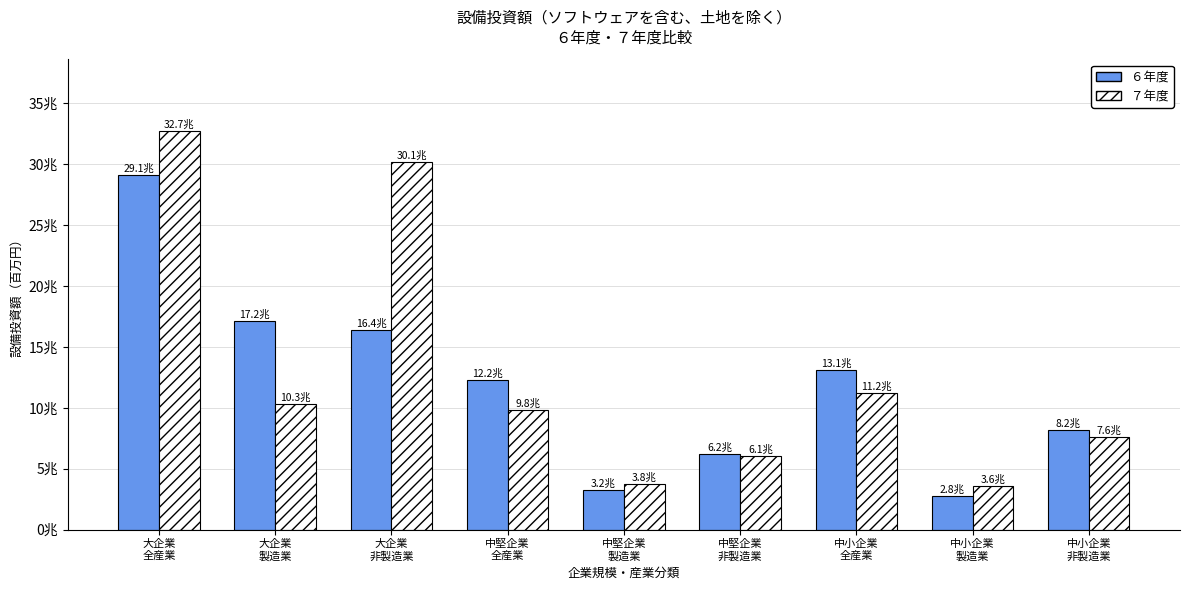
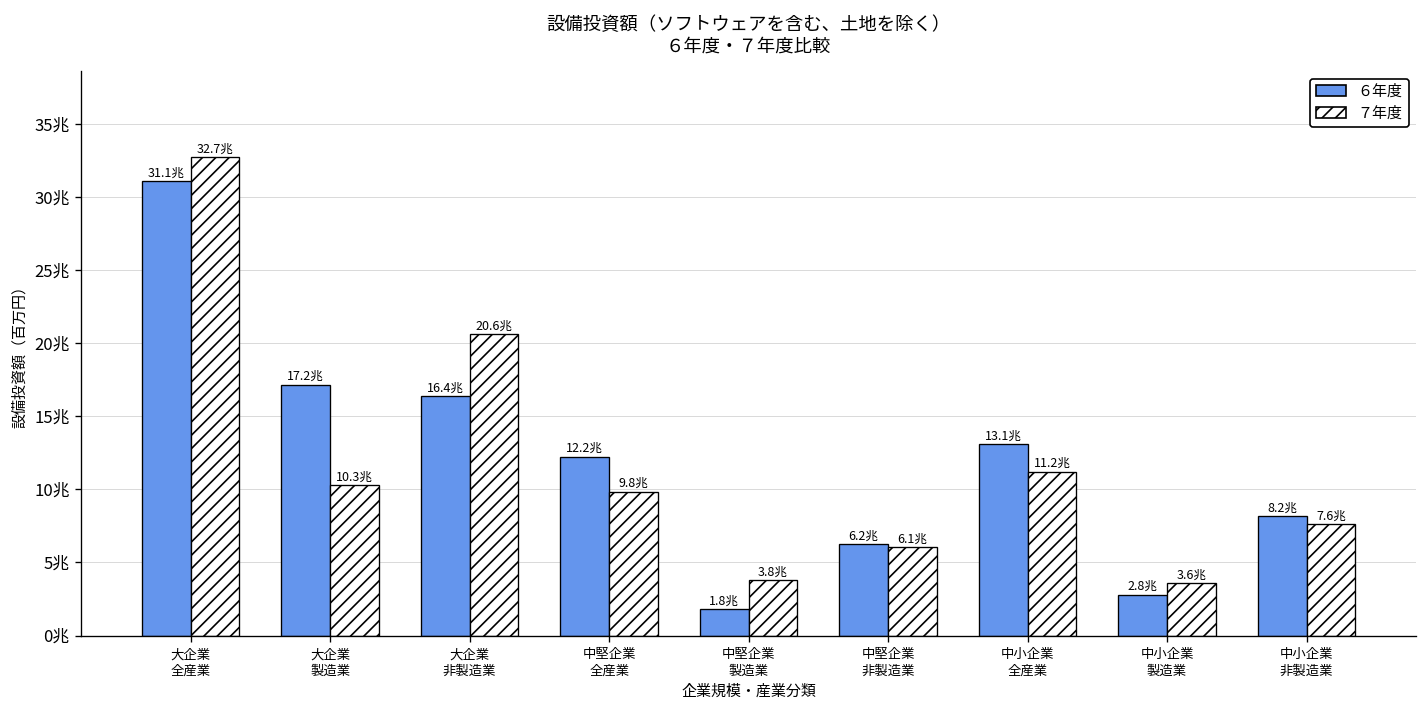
  {
    "６年度": {
-     "大企業 全産業": "29.1兆",
-     "中堅企業 製造業": "3.2兆"
+     "大企業 全産業": "31.1兆",
+     "中堅企業 製造業": "1.8兆"
    },
    "７年度": {
-     "大企業 非製造業": "30.1兆"
+     "大企業 非製造業": "20.6兆"
    }
  }
